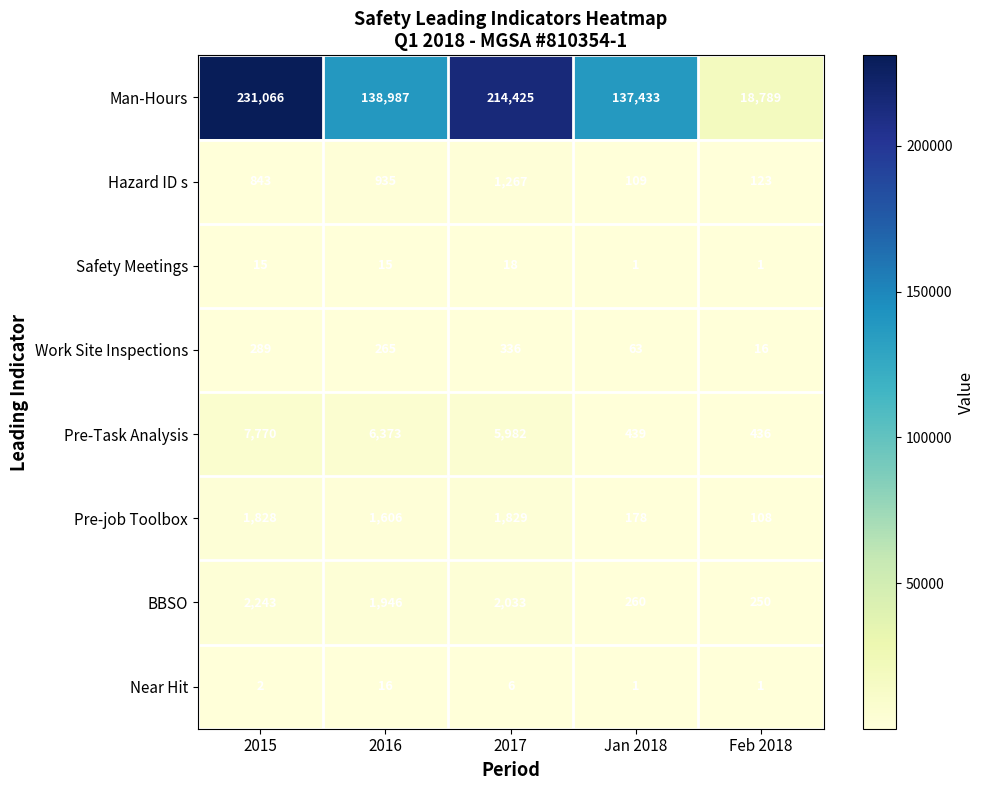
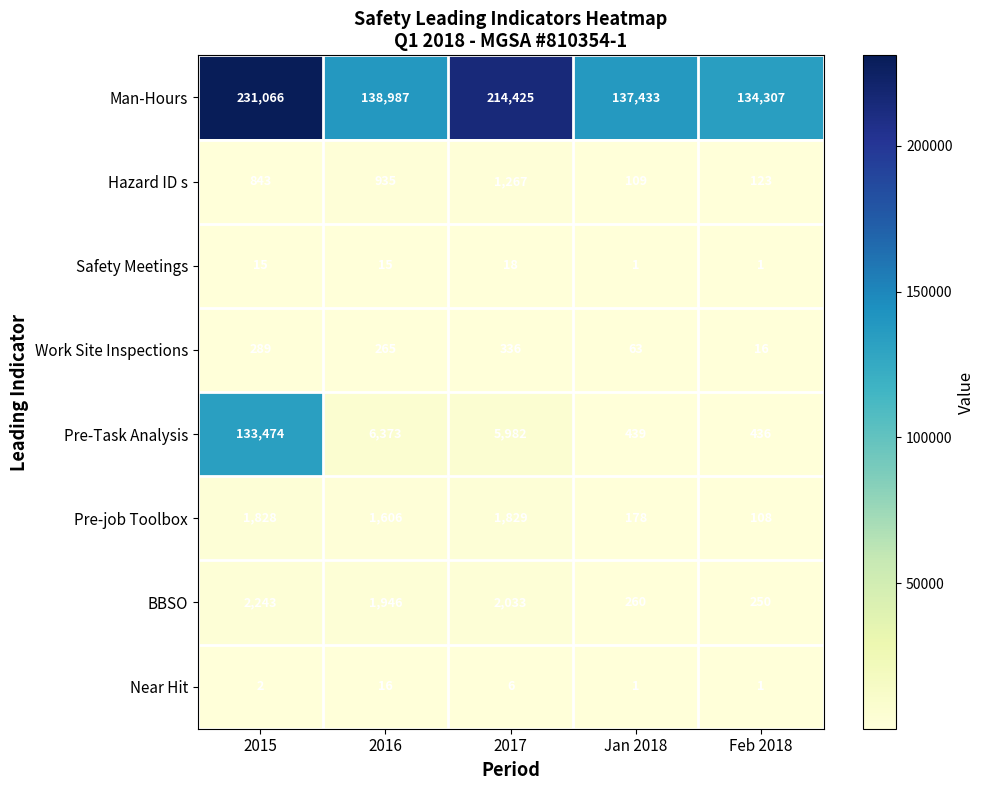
  {
    "Man-Hours": {
      "2015": "231,066",
      "2016": "138,987",
      "2017": "214,425",
      "Jan 2018": "137,433",
-     "Feb 2018": "18,789"
+     "Feb 2018": "134,307"
    },
    "Pre-Task Analysis": {
-     "2015": "7,770"
+     "2015": "133,474"
    }
  }
